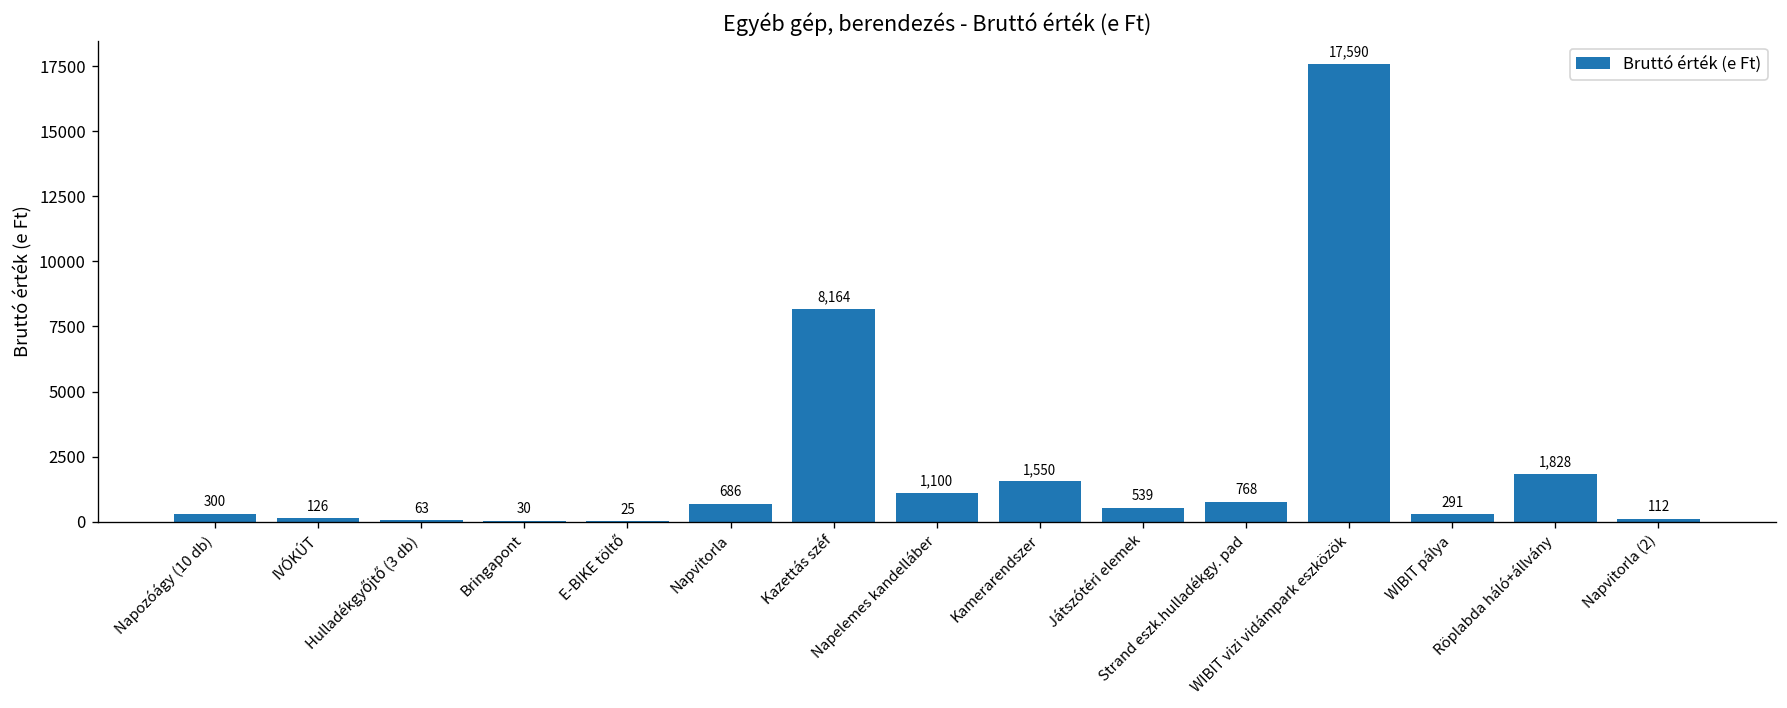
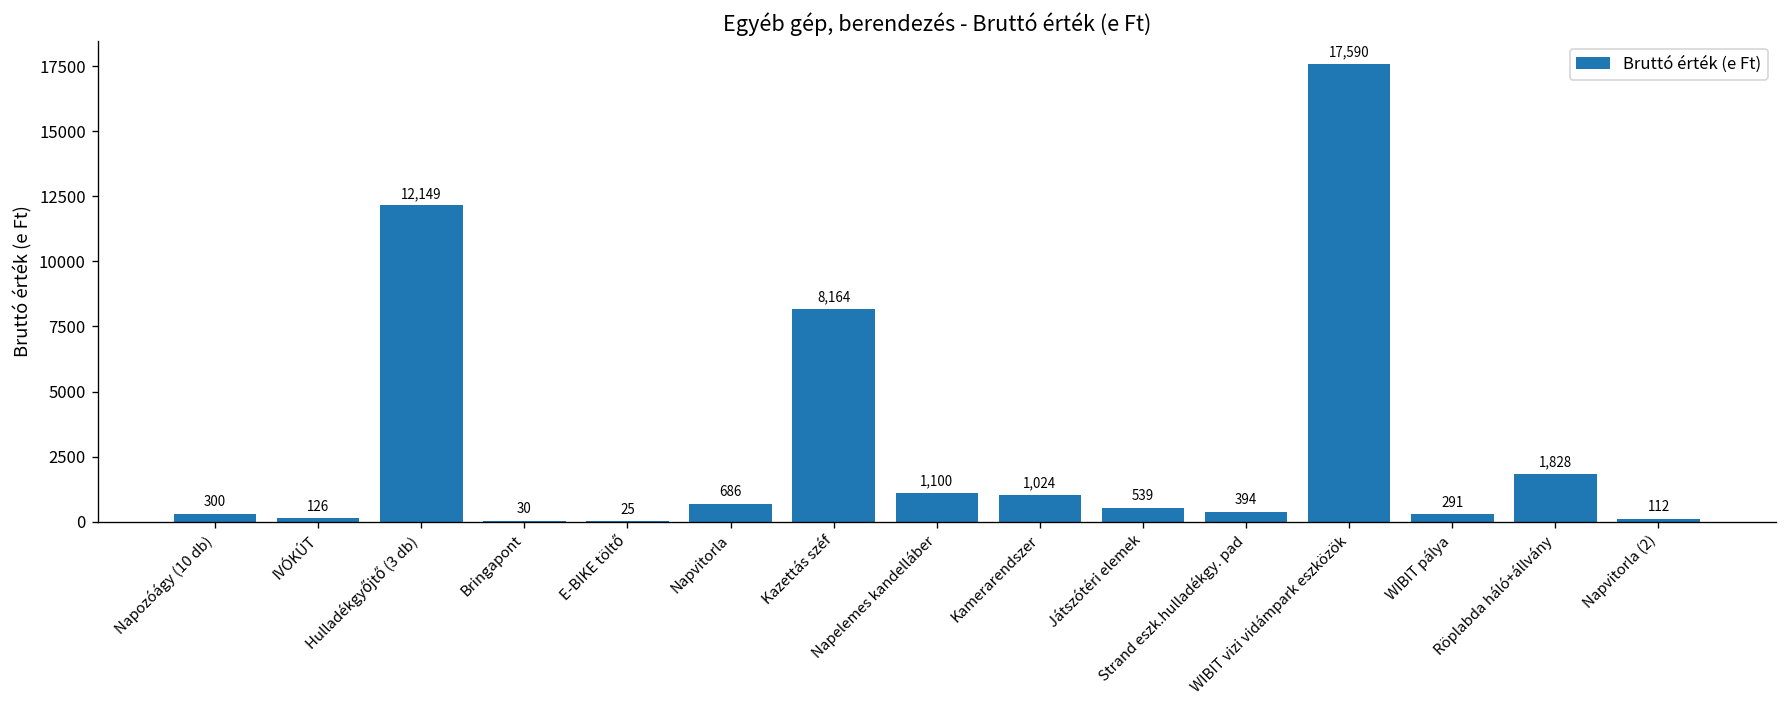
  {
    "Napozóágy (10 db)": "300",
    "IVÓKÚT": "126",
-   "Hulladékgyőjtő (3 db)": "63",
+   "Hulladékgyőjtő (3 db)": "12,149",
    "Bringapont": "30",
    "E-BIKE töltő": "25",
    "Napvitorla": "686",
    "Kazettás széf": "8,164",
    "Napelemes kandelláber": "1,100",
-   "Kamerarendszer": "1,550",
+   "Kamerarendszer": "1,024",
    "Játszótéri elemek": "539",
-   "Strand eszk.hulladékgy. pad": "768",
+   "Strand eszk.hulladékgy. pad": "394",
    "WIBIT vizi vidámpark eszközök": "17,590",
    "WIBIT pálya": "291",
    "Röplabda háló+állvány": "1,828",
    "Napvitorla (2)": "112"
  }
